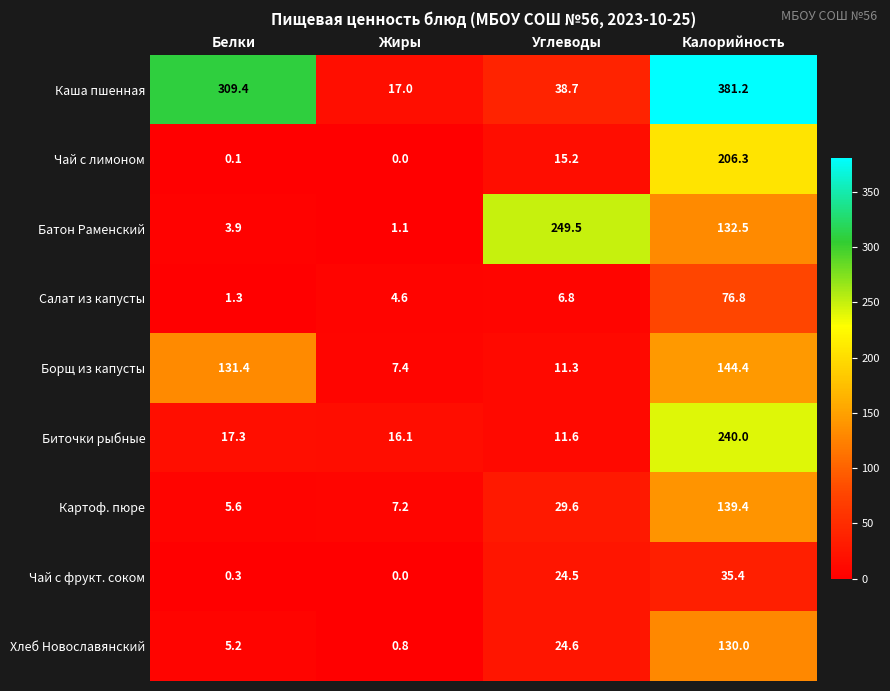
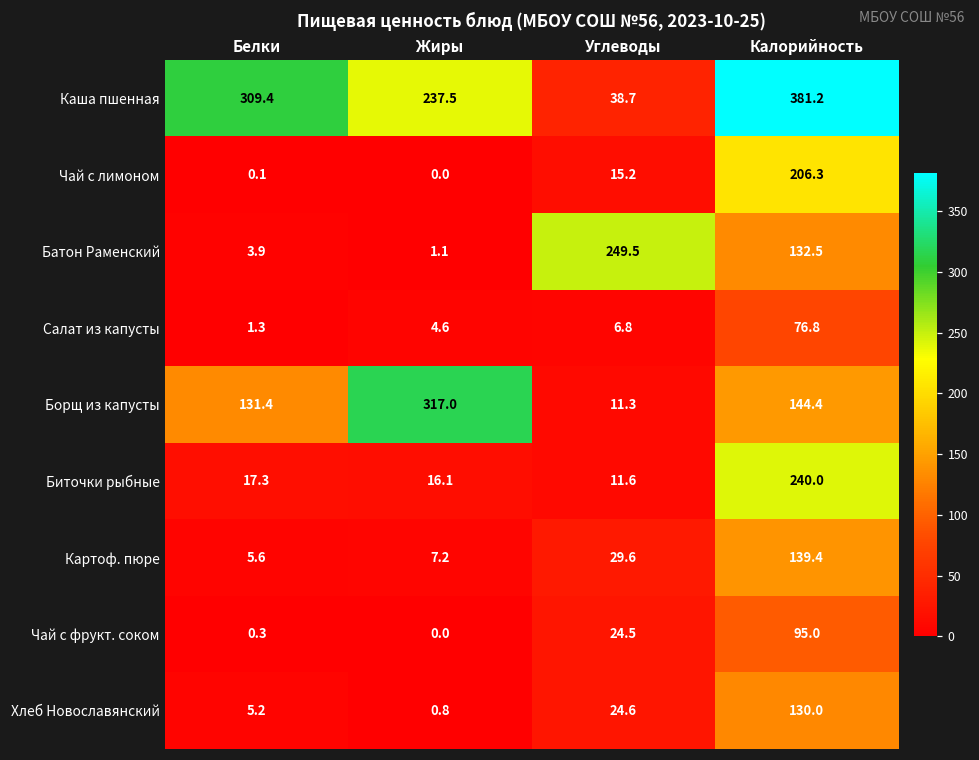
  {
    "Каша пшенная": {
      "Белки": 309.4,
-     "Жиры": 17.0,
+     "Жиры": 237.5,
      "Углеводы": 38.7,
      "Калорийность": 381.2
    },
    "Чай с лимоном": {
      "Белки": 0.1,
      "Жиры": 0.0,
      "Углеводы": 15.2,
      "Калорийность": 206.3
    },
    "Батон Раменский": {
      "Белки": 3.9,
      "Жиры": 1.1,
      "Углеводы": 249.5,
      "Калорийность": 132.5
    },
    "Салат из капусты": {
      "Белки": 1.3,
      "Жиры": 4.6,
      "Углеводы": 6.8,
      "Калорийность": 76.8
    },
    "Борщ из капусты": {
      "Белки": 131.4,
-     "Жиры": 7.4,
+     "Жиры": 317.0,
      "Углеводы": 11.3,
      "Калорийность": 144.4
    },
    "Биточки рыбные": {
      "Белки": 17.3,
      "Жиры": 16.1,
      "Углеводы": 11.6,
      "Калорийность": 240.0
    },
    "Картоф. пюре": {
      "Белки": 5.6,
      "Жиры": 7.2,
      "Углеводы": 29.6,
      "Калорийность": 139.4
    },
    "Чай с фрукт. соком": {
      "Белки": 0.3,
      "Жиры": 0.0,
      "Углеводы": 24.5,
-     "Калорийность": 35.4
+     "Калорийность": 95.0
    },
    "Хлеб Новославянский": {
      "Белки": 5.2,
      "Жиры": 0.8,
      "Углеводы": 24.6,
      "Калорийность": 130.0
    }
  }
